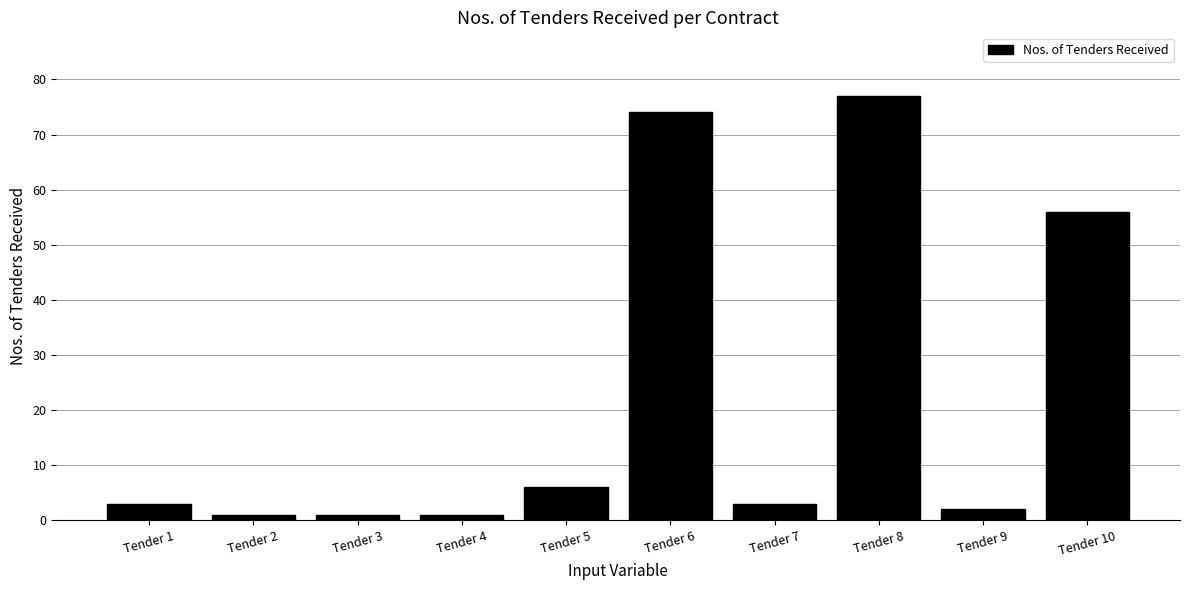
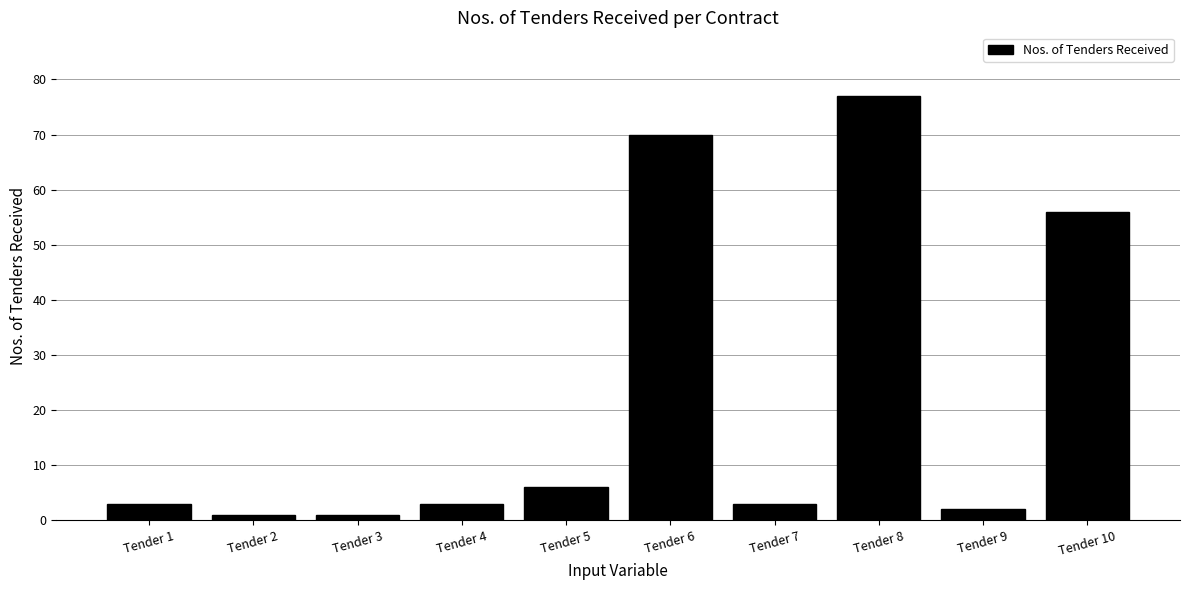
  {
    "Tender 1": 3,
    "Tender 2": 1,
    "Tender 3": 1,
-   "Tender 4": 1,
+   "Tender 4": 3,
    "Tender 5": 6,
-   "Tender 6": 74,
+   "Tender 6": 70,
    "Tender 7": 3,
    "Tender 8": 77,
    "Tender 9": 2,
    "Tender 10": 56
  }
